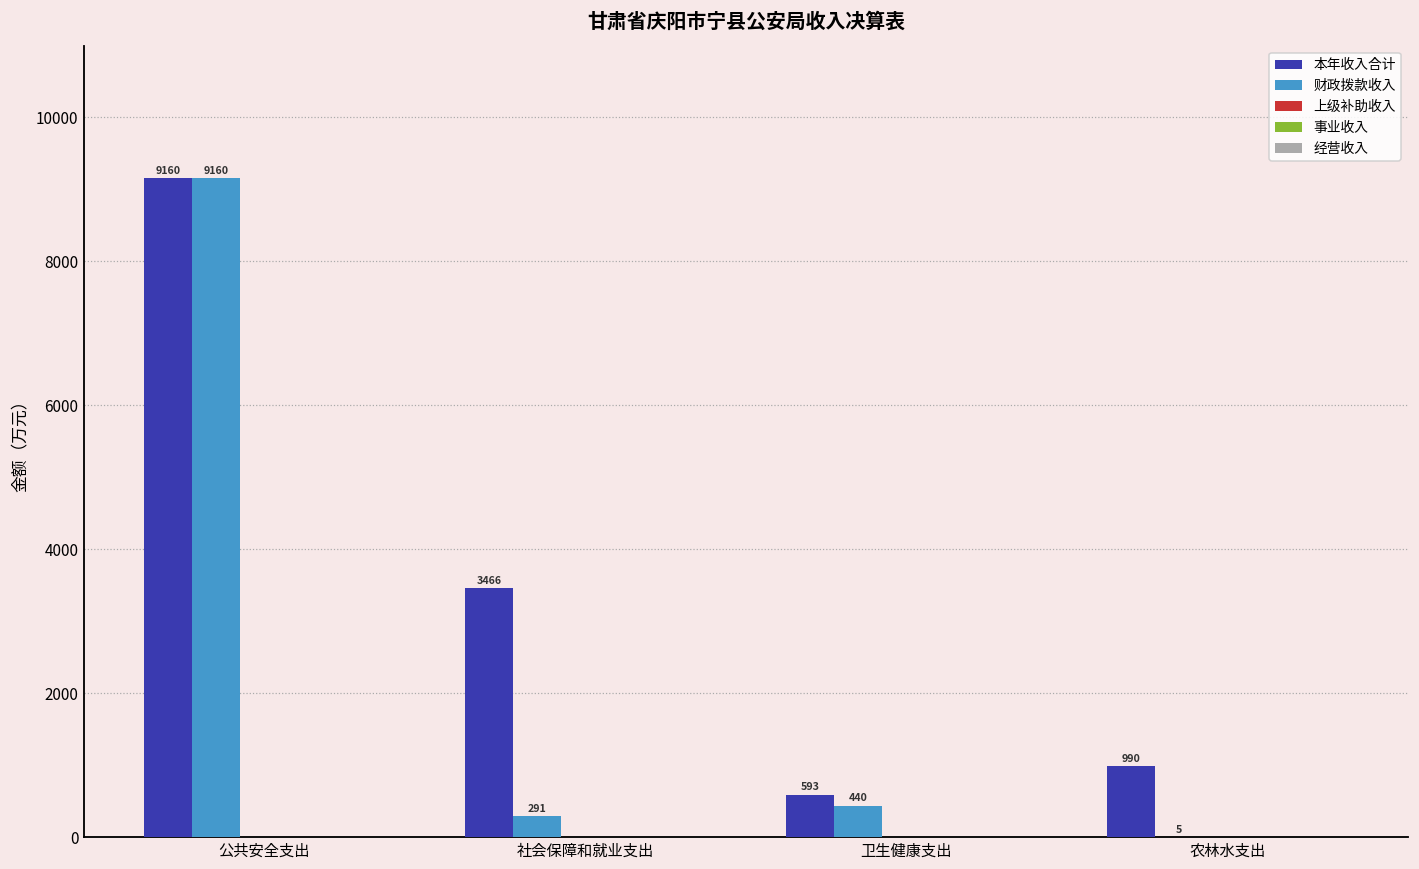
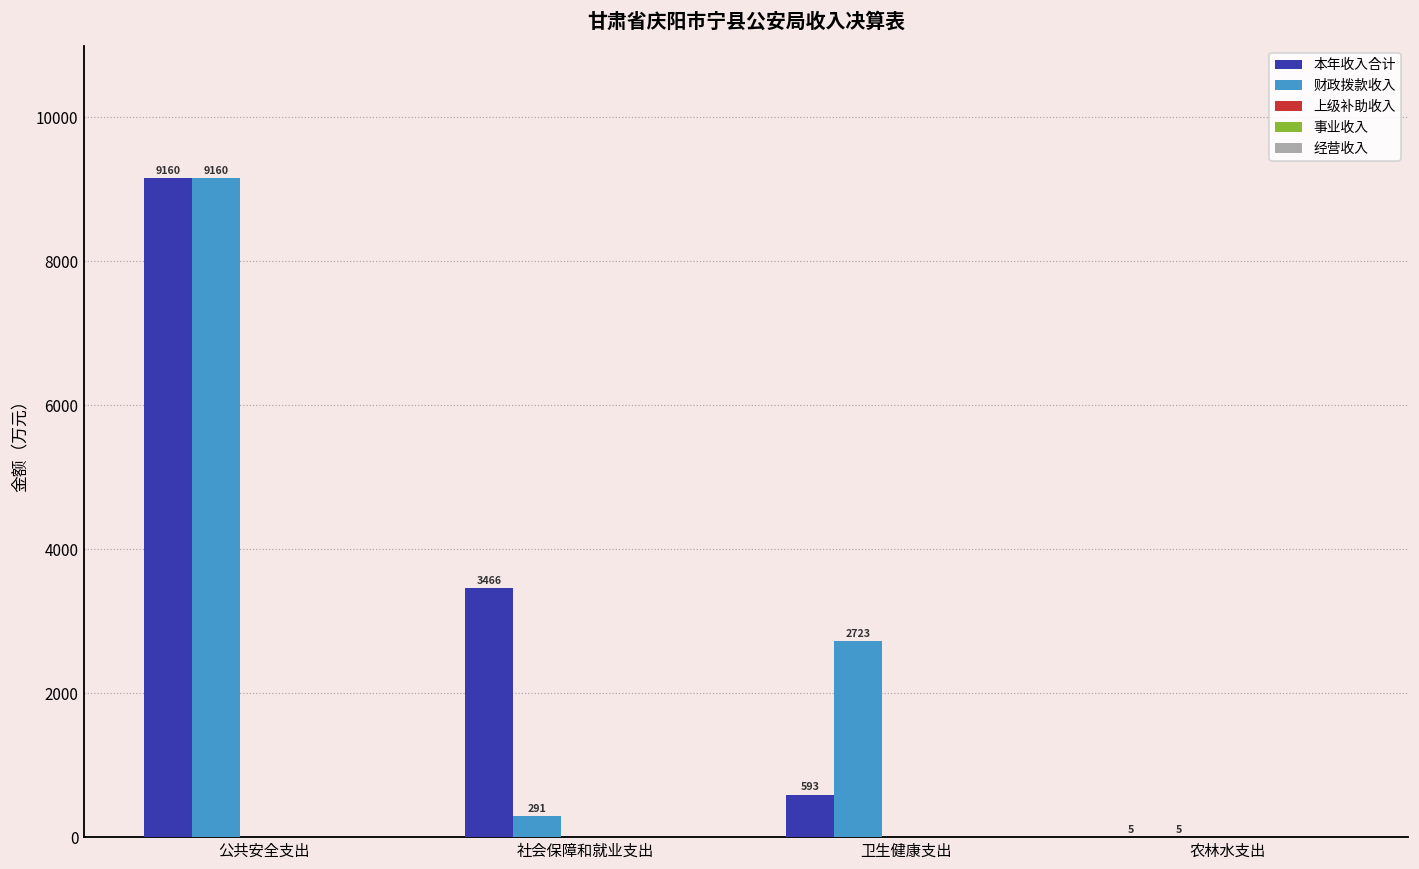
  {
    "本年收入合计": {
      "公共安全支出": 9160,
      "社会保障和就业支出": 3466,
      "卫生健康支出": 593,
-     "农林水支出": 990
+     "农林水支出": 5
    },
    "财政拨款收入": {
      "公共安全支出": 9160,
      "社会保障和就业支出": 291,
-     "卫生健康支出": 440,
+     "卫生健康支出": 2723,
      "农林水支出": 5
    },
    "上级补助收入": {
      "公共安全支出": 0,
      "社会保障和就业支出": 0,
      "卫生健康支出": 0,
      "农林水支出": 0
    },
    "事业收入": {
      "公共安全支出": 0,
      "社会保障和就业支出": 0,
      "卫生健康支出": 0,
      "农林水支出": 0
    },
    "经营收入": {
      "公共安全支出": 0,
      "社会保障和就业支出": 0,
      "卫生健康支出": 0,
      "农林水支出": 0
    }
  }
